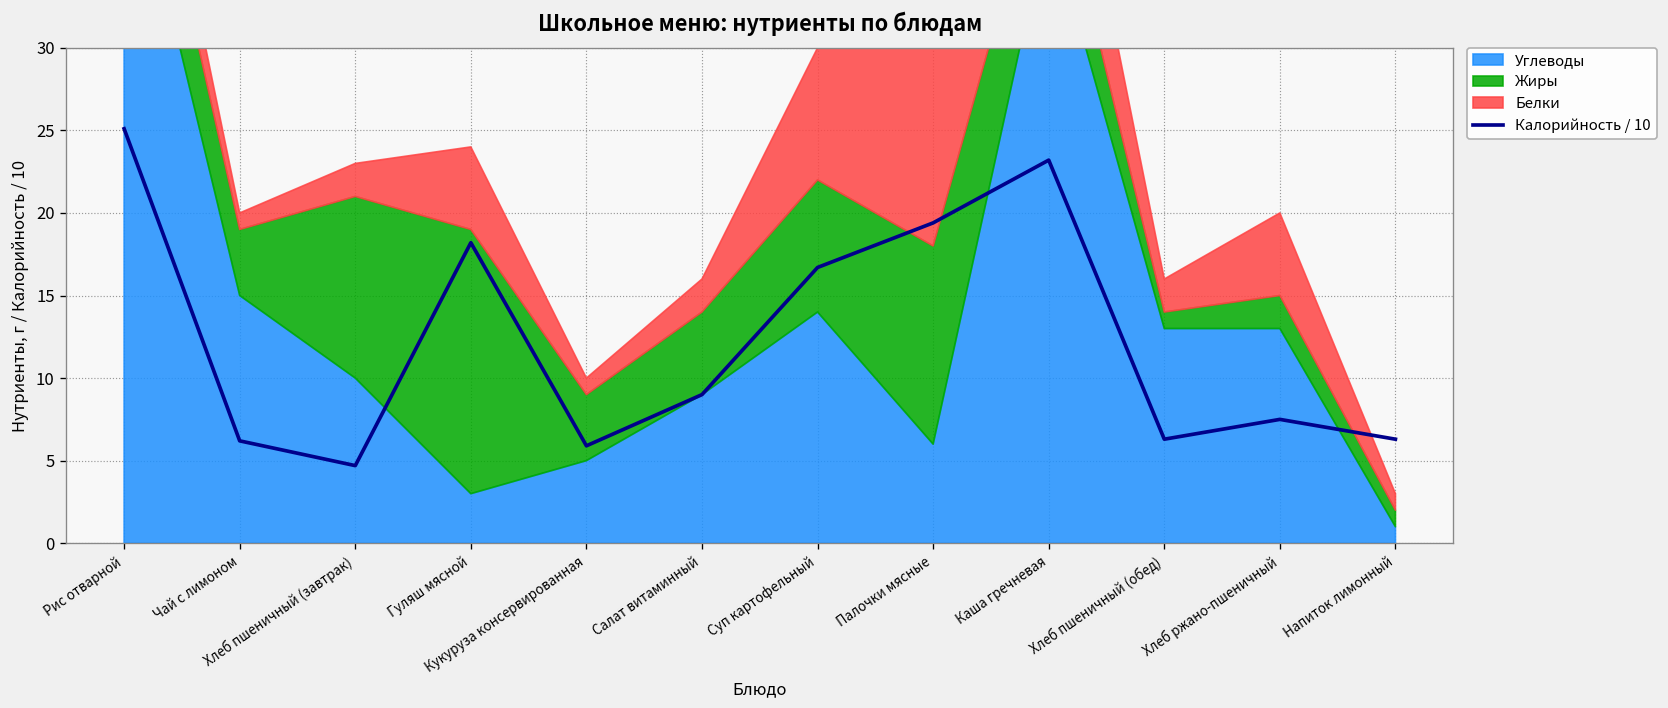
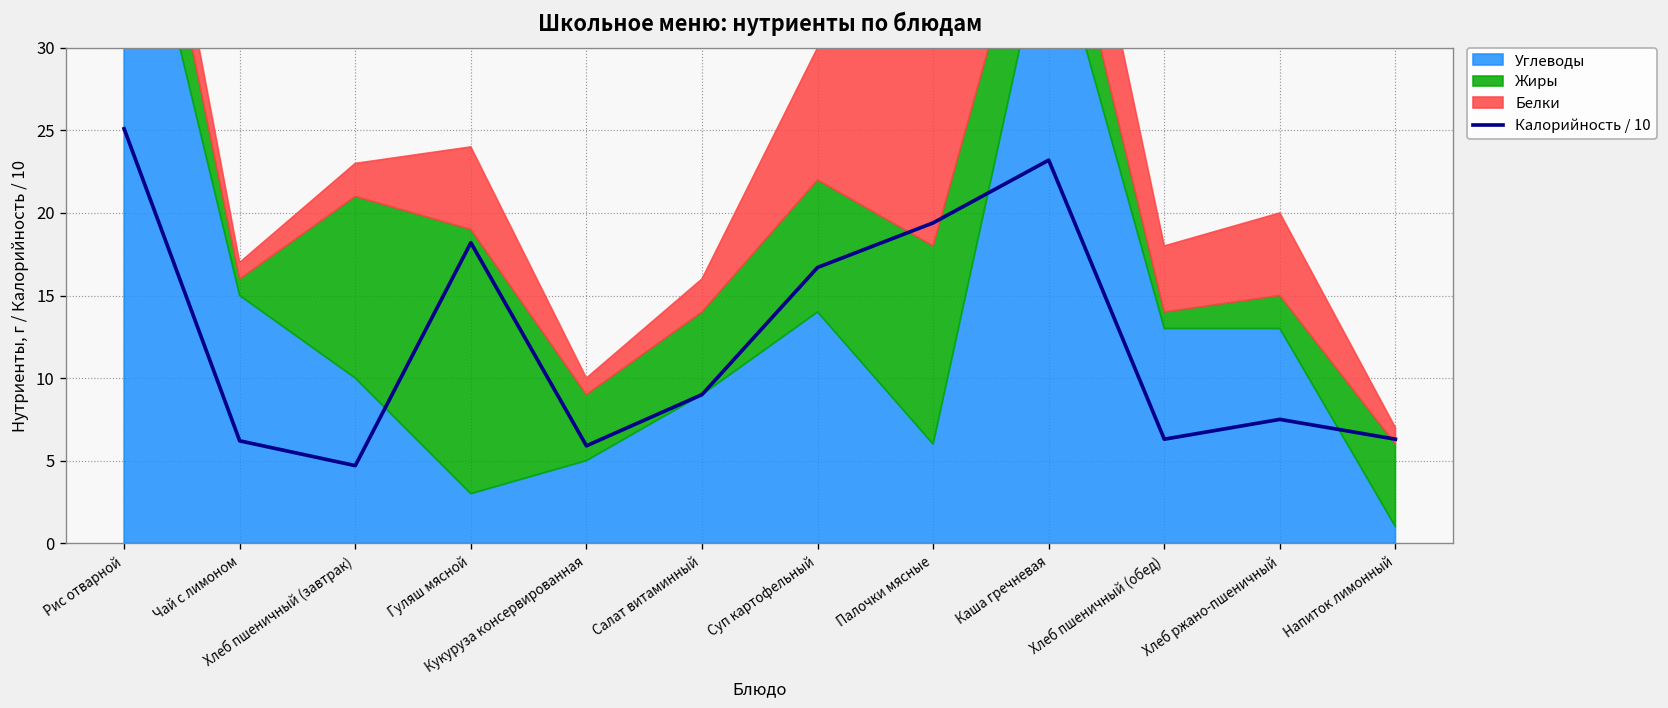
  {
    "Калорийность / 10": {
      "Рис отварной": 25,
      "Чай с лимоном": 6.2,
      "Хлеб пшеничный (завтрак)": 4.7,
      "Гуляш мясной": 18.2,
      "Кукуруза консервированная": 6,
      "Суп картофельный": 16.7,
      "Палочки мясные": 19.4,
      "Каша гречневая": 23.2,
      "Хлеб пшеничный (обед)": 6.3,
      "Хлеб ржано-пшеничный": 7.5,
      "Напиток лимонный": 6.3
    },
    "Углеводы": {
      "Чай с лимоном": 15,
      "Хлеб пшеничный (завтрак)": 10,
      "Гуляш мясной": 3,
      "Кукуруза консервированная": 5,
      "Суп картофельный": 14,
      "Палочки мясные": 6,
      "Хлеб пшеничный (обед)": 13,
      "Хлеб ржано-пшеничный": 13,
      "Напиток лимонный": 1
    },
    "Жиры": {
-     "Чай с лимоном": 4,
+     "Чай с лимоном": 1,
      "Хлеб пшеничный (завтрак)": 11,
      "Гуляш мясной": 16,
      "Кукуруза консервированная": 4,
      "Салат витаминный": 5,
      "Суп картофельный": 8,
      "Палочки мясные": 12,
      "Хлеб пшеничный (обед)": 1,
      "Хлеб ржано-пшеничный": 2,
-     "Напиток лимонный": 1
+     "Напиток лимонный": 5
    },
    "Белки": {
      "Чай с лимоном": 1,
      "Хлеб пшеничный (завтрак)": 2,
      "Гуляш мясной": 5,
      "Кукуруза консервированная": 1,
      "Салат витаминный": 2,
      "Суп картофельный": 8,
-     "Хлеб пшеничный (обед)": 2,
+     "Хлеб пшеничный (обед)": 4,
      "Хлеб ржано-пшеничный": 5,
      "Напиток лимонный": 1
    }
  }
